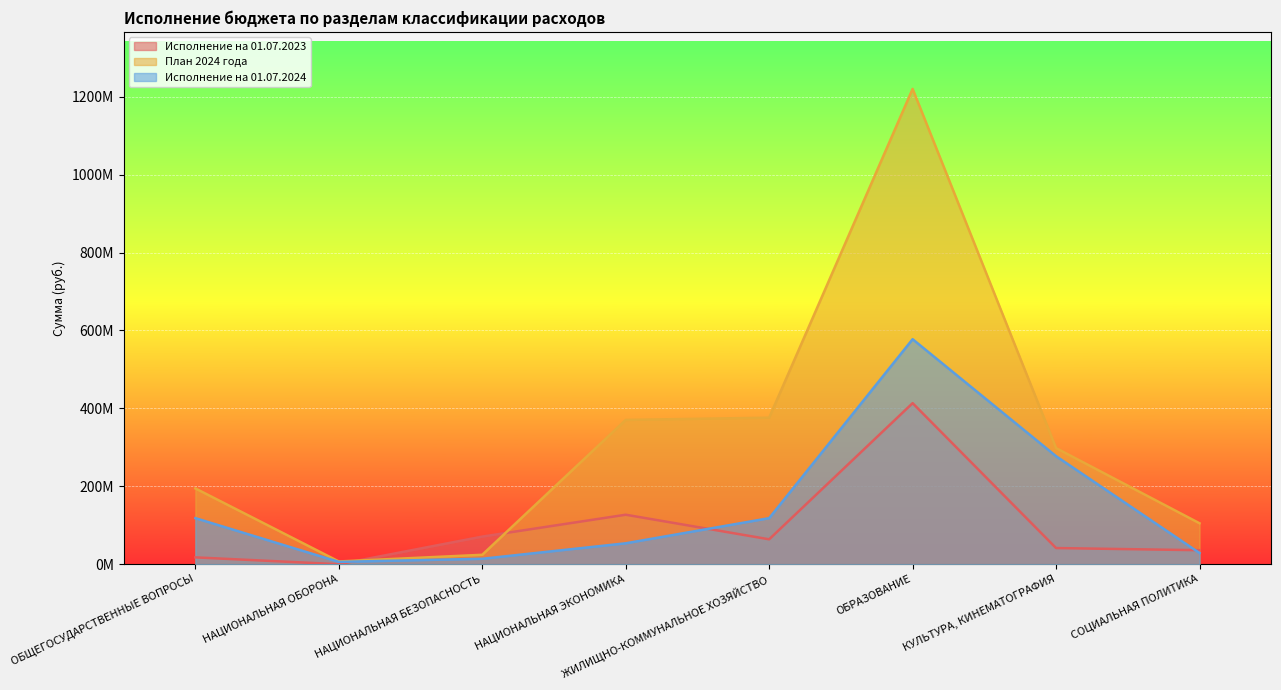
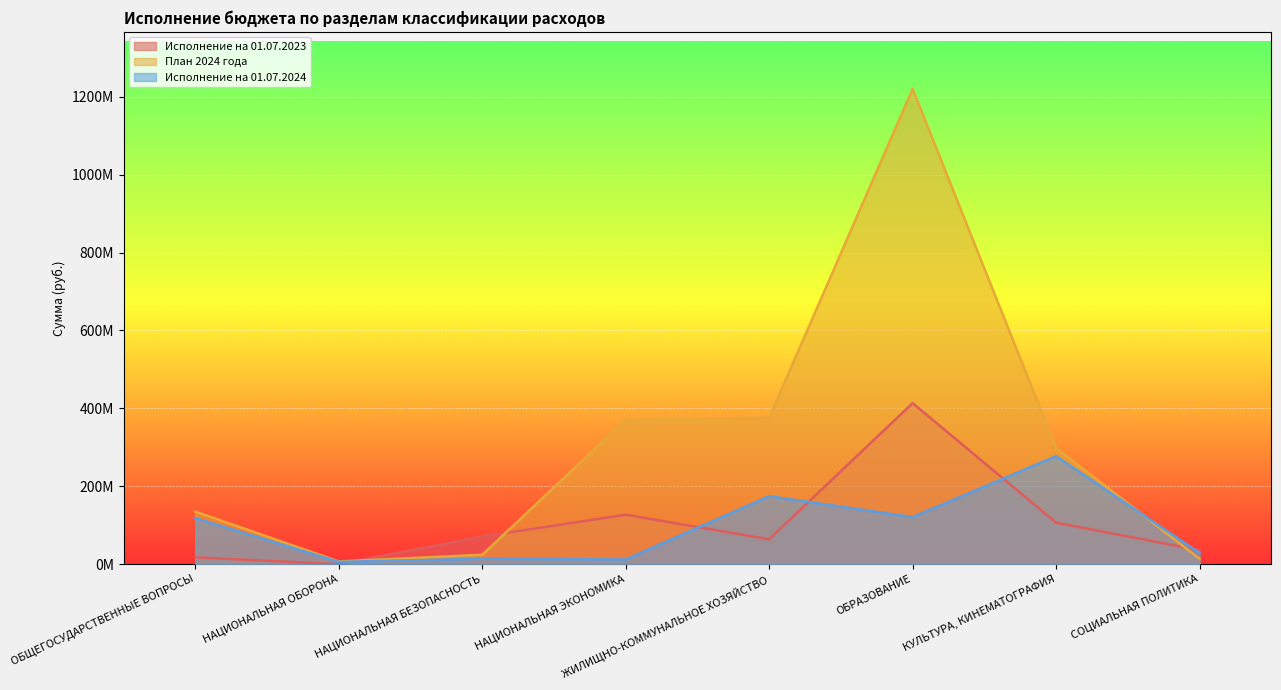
  {
    "Исполнение на 01.07.2023": {
      "ОБЩЕГОСУДАРСТВЕННЫЕ ВОПРОСЫ": 20000000,
      "НАЦИОНАЛЬНАЯ БЕЗОПАСНОСТЬ": 70000000,
      "НАЦИОНАЛЬНАЯ ЭКОНОМИКА": 130000000,
      "ЖИЛИЩНО-КОММУНАЛЬНОЕ ХОЗЯЙСТВО": 60000000,
      "ОБРАЗОВАНИЕ": 410000000,
-     "КУЛЬТУРА, КИНЕМАТОГРАФИЯ": 40000000,
+     "КУЛЬТУРА, КИНЕМАТОГРАФИЯ": 110000000,
      "СОЦИАЛЬНАЯ ПОЛИТИКА": 40000000
    },
    "План 2024 года": {
-     "ОБЩЕГОСУДАРСТВЕННЫЕ ВОПРОСЫ": 190000000,
+     "ОБЩЕГОСУДАРСТВЕННЫЕ ВОПРОСЫ": 140000000,
      "НАЦИОНАЛЬНАЯ БЕЗОПАСНОСТЬ": 20000000,
      "НАЦИОНАЛЬНАЯ ЭКОНОМИКА": 370000000,
      "ЖИЛИЩНО-КОММУНАЛЬНОЕ ХОЗЯЙСТВО": 380000000,
      "ОБРАЗОВАНИЕ": 1220000000,
      "КУЛЬТУРА, КИНЕМАТОГРАФИЯ": 300000000,
-     "СОЦИАЛЬНАЯ ПОЛИТИКА": 110000000
+     "СОЦИАЛЬНАЯ ПОЛИТИКА": 10000000
    },
    "Исполнение на 01.07.2024": {
      "ОБЩЕГОСУДАРСТВЕННЫЕ ВОПРОСЫ": 120000000,
      "НАЦИОНАЛЬНАЯ БЕЗОПАСНОСТЬ": 10000000,
-     "НАЦИОНАЛЬНАЯ ЭКОНОМИКА": 50000000,
-     "ЖИЛИЩНО-КОММУНАЛЬНОЕ ХОЗЯЙСТВО": 120000000,
-     "ОБРАЗОВАНИЕ": 580000000,
+     "НАЦИОНАЛЬНАЯ ЭКОНОМИКА": 10000000,
+     "ЖИЛИЩНО-КОММУНАЛЬНОЕ ХОЗЯЙСТВО": 170000000,
+     "ОБРАЗОВАНИЕ": 120000000,
      "КУЛЬТУРА, КИНЕМАТОГРАФИЯ": 280000000,
      "СОЦИАЛЬНАЯ ПОЛИТИКА": 30000000
    }
  }
